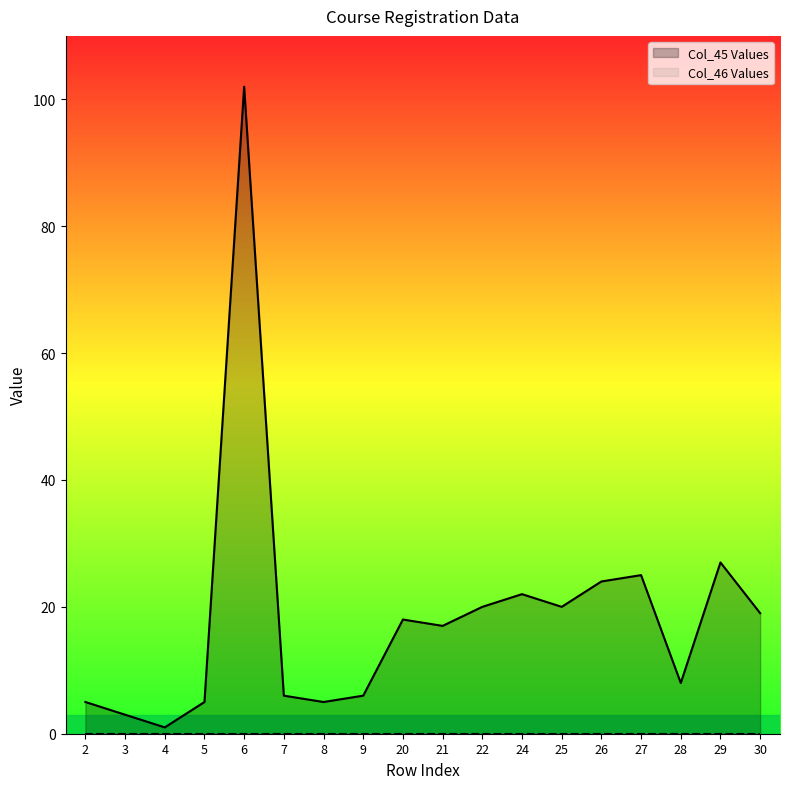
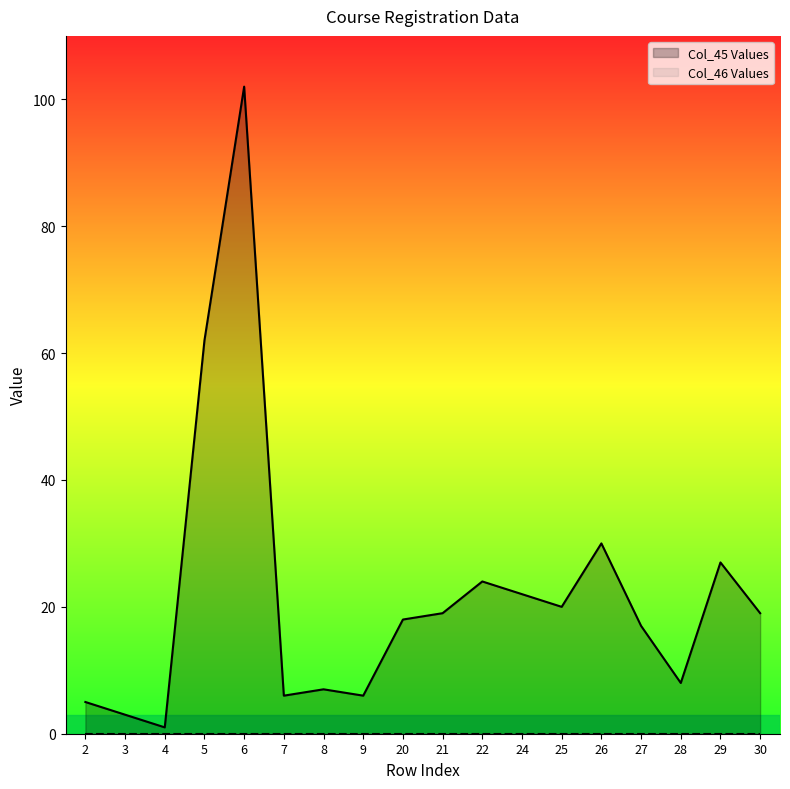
  {
    "Col_45 Values": {
      "2": 5,
-     "5": 5,
+     "5": 62,
      "6": 102,
      "7": 6,
-     "8": 5,
+     "8": 7,
      "9": 6,
      "20": 18,
-     "21": 17,
-     "22": 20,
+     "21": 19,
+     "22": 24,
      "24": 22,
      "25": 20,
-     "26": 24,
-     "27": 25,
+     "26": 30,
+     "27": 17,
      "28": 8,
      "29": 27,
      "30": 19
    }
  }
